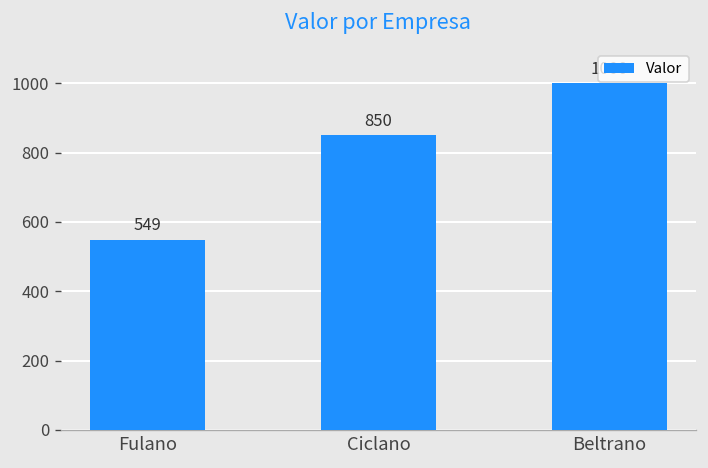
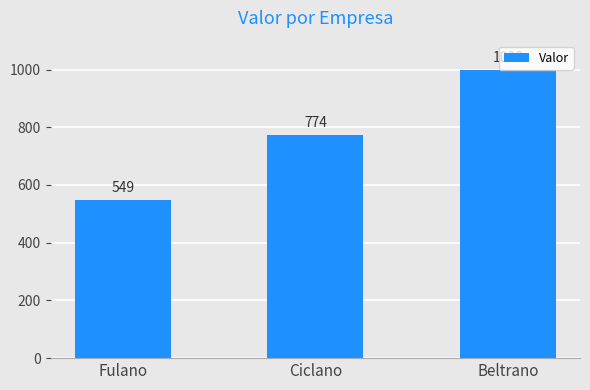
  {
    "Fulano": 549,
-   "Ciclano": 850
+   "Ciclano": 774
  }
